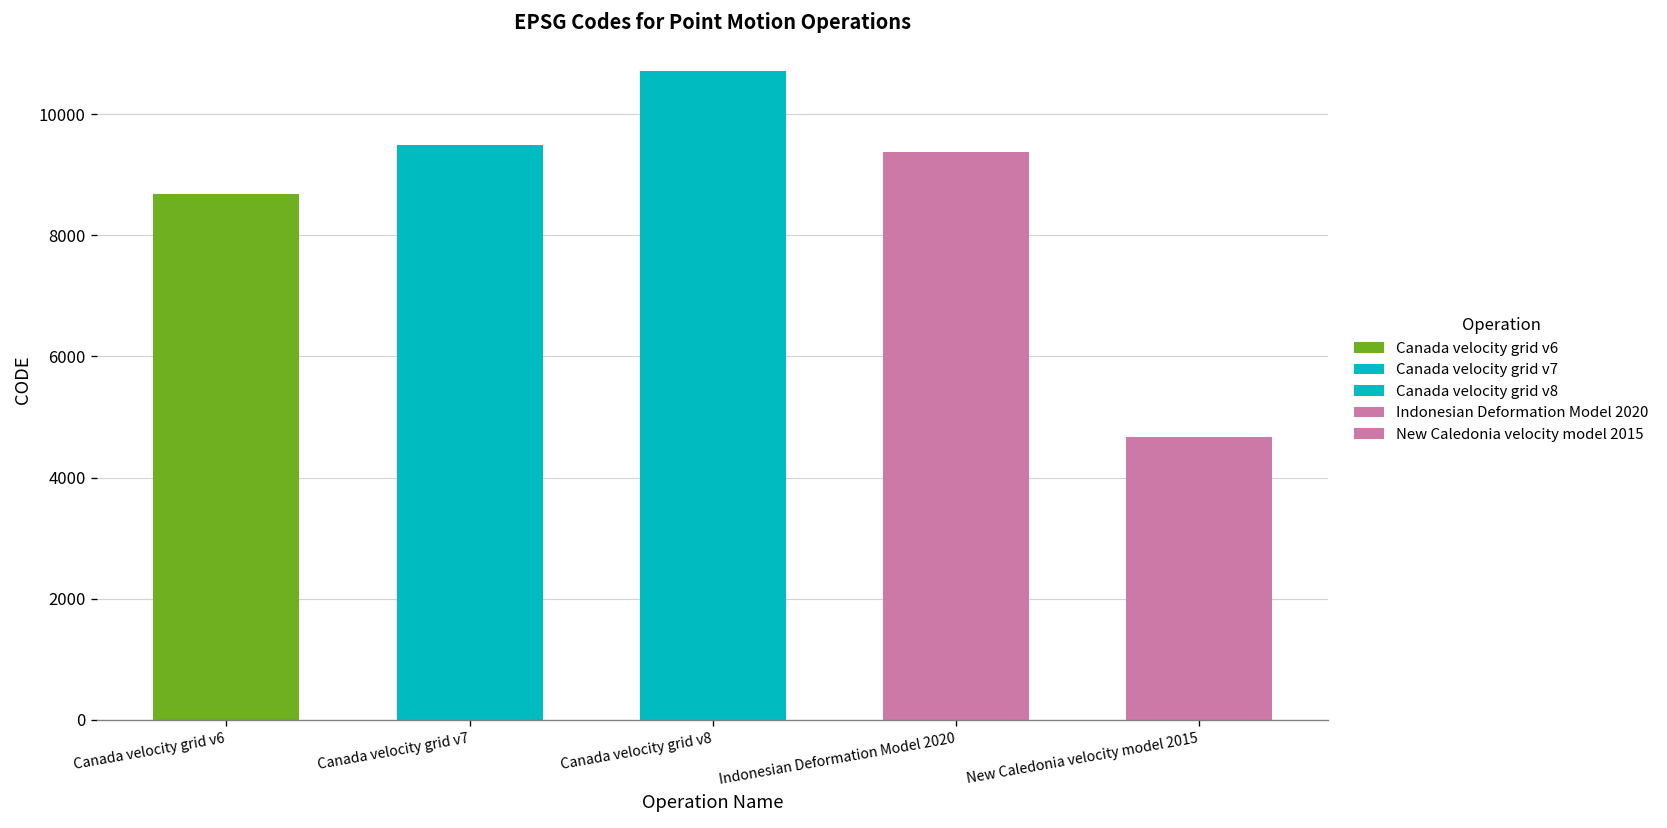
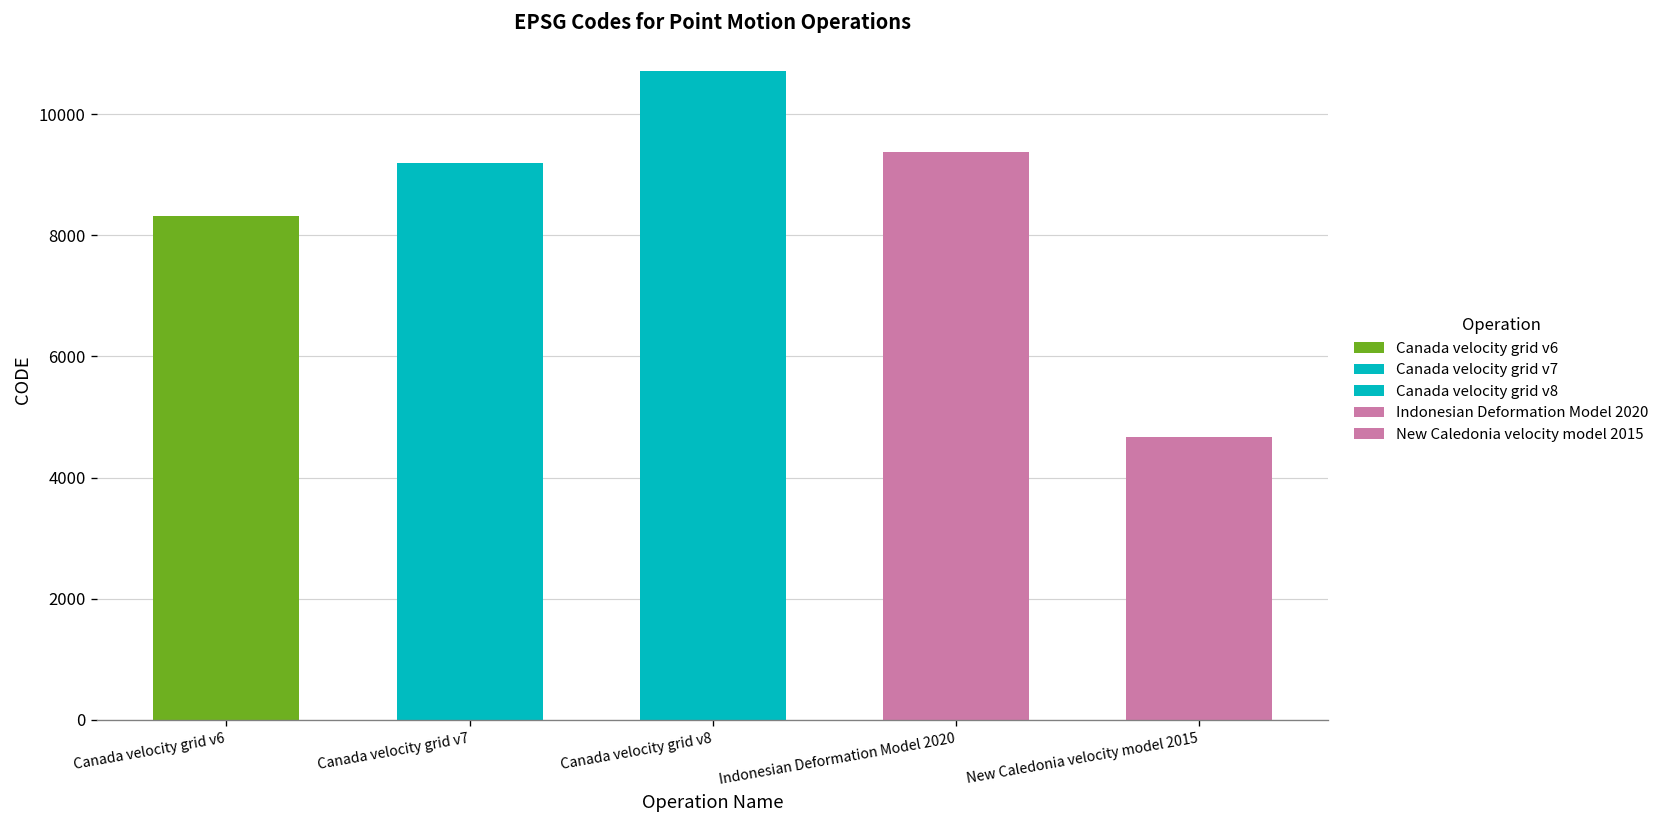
  {
-   "Canada velocity grid v6": 8700,
-   "Canada velocity grid v7": 9500,
+   "Canada velocity grid v6": 8300,
+   "Canada velocity grid v7": 9200,
    "Canada velocity grid v8": 10700,
    "Indonesian Deformation Model 2020": 9400,
    "New Caledonia velocity model 2015": 4700
  }
